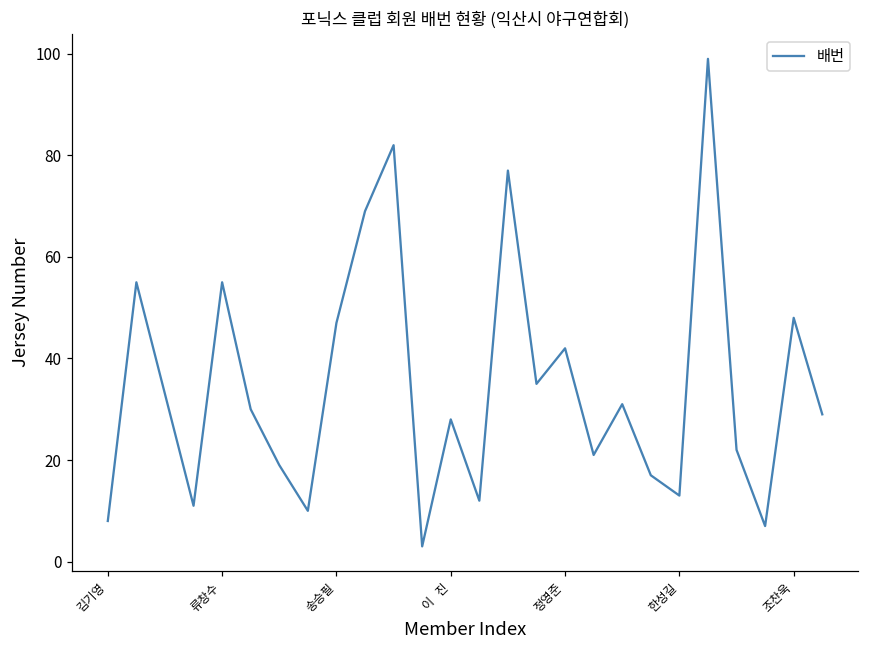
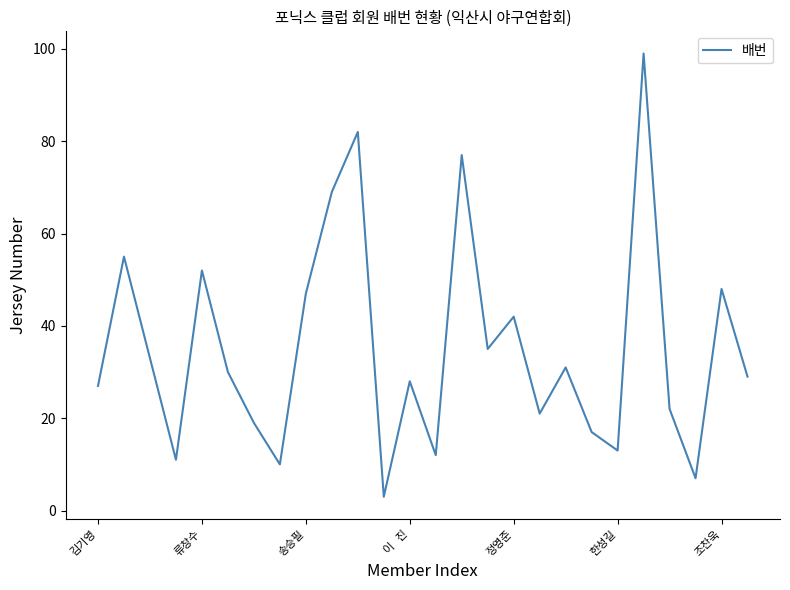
  {
-   "김기영": 8,
-   "류창수": 55,
+   "김기영": 27,
+   "류창수": 52,
    "송승필": 47,
    "이 진": 28,
    "정영준": 42,
    "한성길": 13,
    "조찬욱": 48
  }
